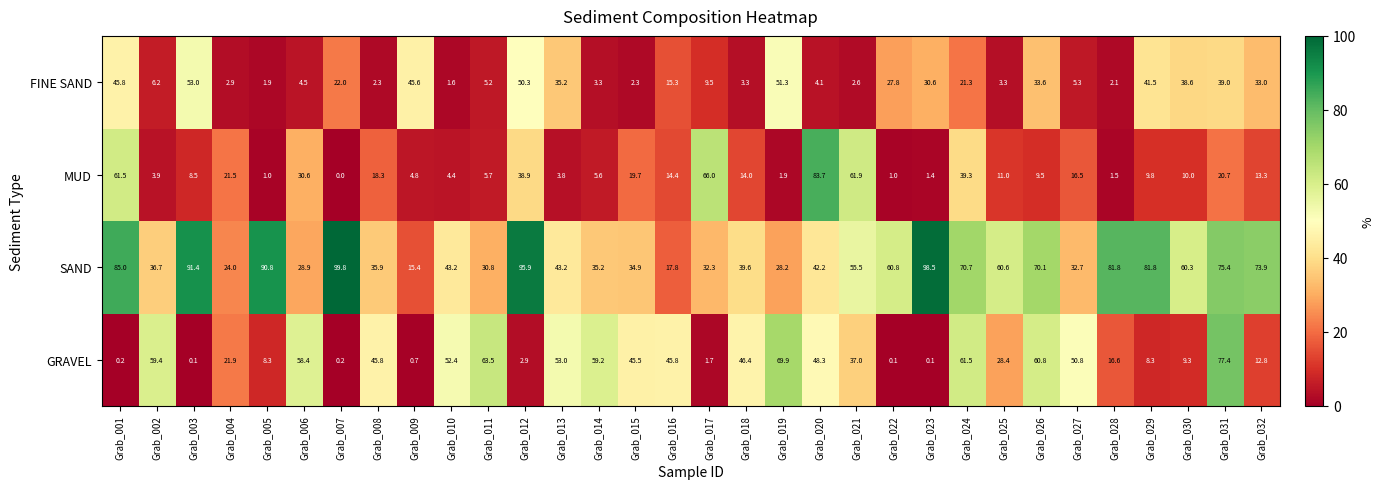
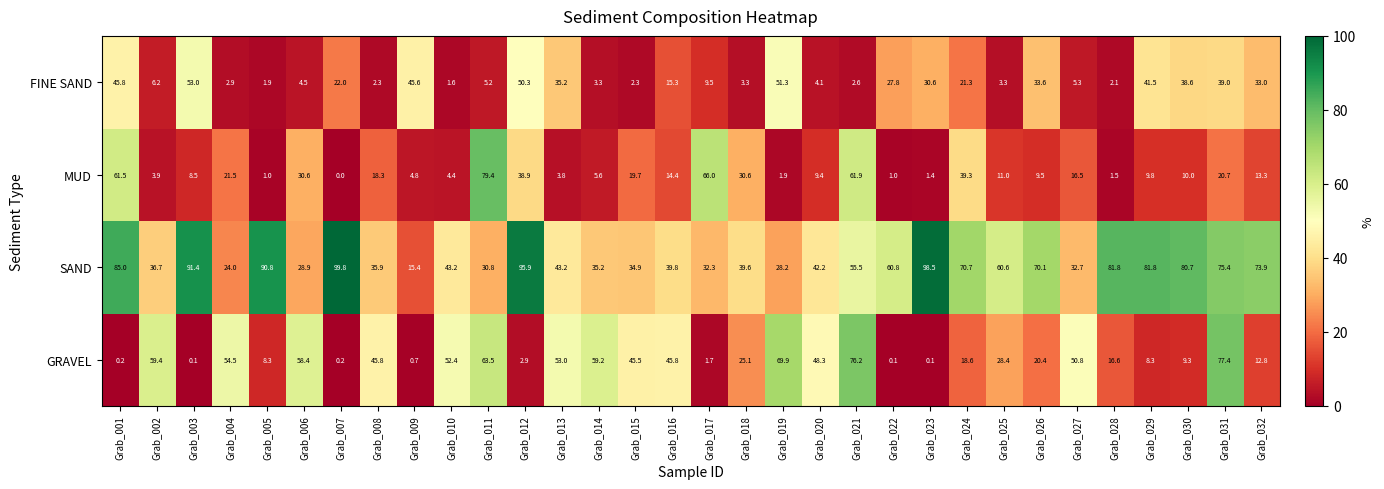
  {
    "FINE SAND": {
      "Grab_001": 45.8,
      "Grab_002": 6.2,
      "Grab_003": 53.0,
      "Grab_004": 2.9,
      "Grab_005": 1.9,
      "Grab_006": 4.5,
      "Grab_007": 22.0,
      "Grab_008": 2.3,
      "Grab_009": 45.6,
      "Grab_010": 1.6,
      "Grab_011": 5.2,
      "Grab_012": 50.3,
      "Grab_013": 35.2,
      "Grab_014": 3.3,
      "Grab_015": 2.3,
      "Grab_016": 15.3,
      "Grab_017": 9.5,
      "Grab_018": 3.3,
      "Grab_019": 51.3,
      "Grab_020": 4.1,
      "Grab_021": 2.6,
      "Grab_022": 27.8,
      "Grab_023": 30.6,
      "Grab_024": 21.3,
      "Grab_025": 3.3,
      "Grab_026": 33.6,
      "Grab_027": 5.3,
      "Grab_028": 2.1,
      "Grab_029": 41.5,
      "Grab_030": 38.6,
      "Grab_031": 39.0,
      "Grab_032": 33.0
    },
    "MUD": {
      "Grab_001": 61.5,
      "Grab_002": 3.9,
      "Grab_003": 8.5,
      "Grab_004": 21.5,
      "Grab_005": 1.0,
      "Grab_006": 30.6,
      "Grab_007": 0.0,
      "Grab_008": 18.3,
      "Grab_009": 4.8,
      "Grab_010": 4.4,
-     "Grab_011": 5.7,
+     "Grab_011": 79.4,
      "Grab_012": 38.9,
      "Grab_013": 3.8,
      "Grab_014": 5.6,
      "Grab_015": 19.7,
      "Grab_016": 14.4,
      "Grab_017": 66.0,
-     "Grab_018": 14.0,
+     "Grab_018": 30.6,
      "Grab_019": 1.9,
-     "Grab_020": 83.7,
+     "Grab_020": 9.4,
      "Grab_021": 61.9,
      "Grab_022": 1.0,
      "Grab_023": 1.4,
      "Grab_024": 39.3,
      "Grab_025": 11.0,
      "Grab_026": 9.5,
      "Grab_027": 16.5,
      "Grab_028": 1.5,
      "Grab_029": 9.8,
      "Grab_030": 10.0,
      "Grab_031": 20.7,
      "Grab_032": 13.3
    },
    "SAND": {
      "Grab_001": 85.0,
      "Grab_002": 36.7,
      "Grab_003": 91.4,
      "Grab_004": 24.0,
      "Grab_005": 90.8,
      "Grab_006": 28.9,
      "Grab_007": 99.8,
      "Grab_008": 35.9,
      "Grab_009": 15.4,
      "Grab_010": 43.2,
      "Grab_011": 30.8,
      "Grab_012": 95.9,
      "Grab_013": 43.2,
      "Grab_014": 35.2,
      "Grab_015": 34.9,
-     "Grab_016": 17.8,
+     "Grab_016": 39.8,
      "Grab_017": 32.3,
      "Grab_018": 39.6,
      "Grab_019": 28.2,
      "Grab_020": 42.2,
      "Grab_021": 55.5,
      "Grab_022": 60.8,
      "Grab_023": 98.5,
      "Grab_024": 70.7,
      "Grab_025": 60.6,
      "Grab_026": 70.1,
      "Grab_027": 32.7,
      "Grab_028": 81.8,
      "Grab_029": 81.8,
-     "Grab_030": 60.3,
+     "Grab_030": 80.7,
      "Grab_031": 75.4,
      "Grab_032": 73.9
    },
    "GRAVEL": {
      "Grab_001": 0.2,
      "Grab_002": 59.4,
      "Grab_003": 0.1,
-     "Grab_004": 21.9,
+     "Grab_004": 54.5,
      "Grab_005": 8.3,
      "Grab_006": 58.4,
      "Grab_007": 0.2,
      "Grab_008": 45.8,
      "Grab_009": 0.7,
      "Grab_010": 52.4,
      "Grab_011": 63.5,
      "Grab_012": 2.9,
      "Grab_013": 53.0,
      "Grab_014": 59.2,
      "Grab_015": 45.5,
      "Grab_016": 45.8,
      "Grab_017": 1.7,
-     "Grab_018": 46.4,
+     "Grab_018": 25.1,
      "Grab_019": 69.9,
      "Grab_020": 48.3,
-     "Grab_021": 37.0,
+     "Grab_021": 76.2,
      "Grab_022": 0.1,
      "Grab_023": 0.1,
-     "Grab_024": 61.5,
+     "Grab_024": 18.6,
      "Grab_025": 28.4,
-     "Grab_026": 60.8,
+     "Grab_026": 20.4,
      "Grab_027": 50.8,
      "Grab_028": 16.6,
      "Grab_029": 8.3,
      "Grab_030": 9.3,
      "Grab_031": 77.4,
      "Grab_032": 12.8
    }
  }
